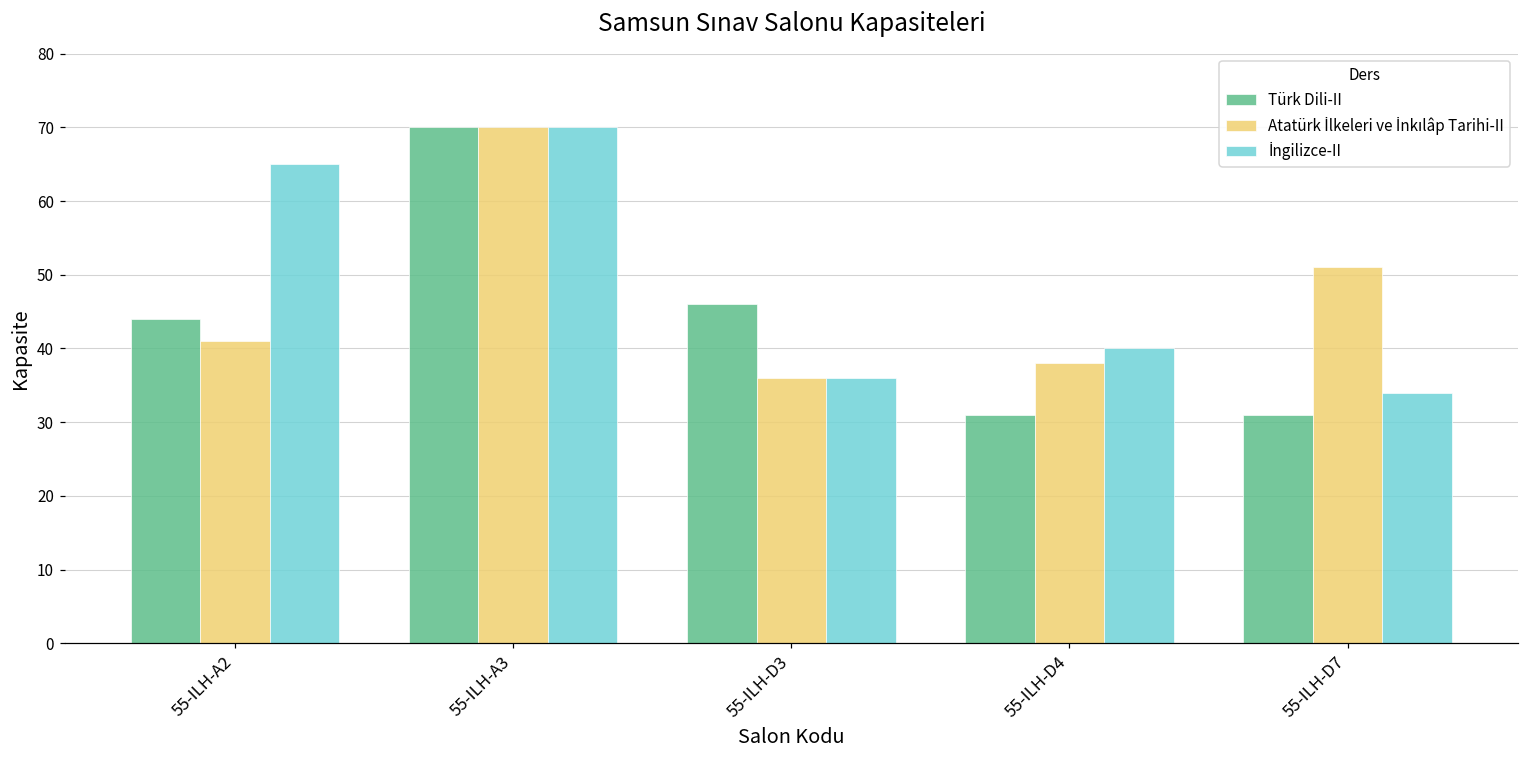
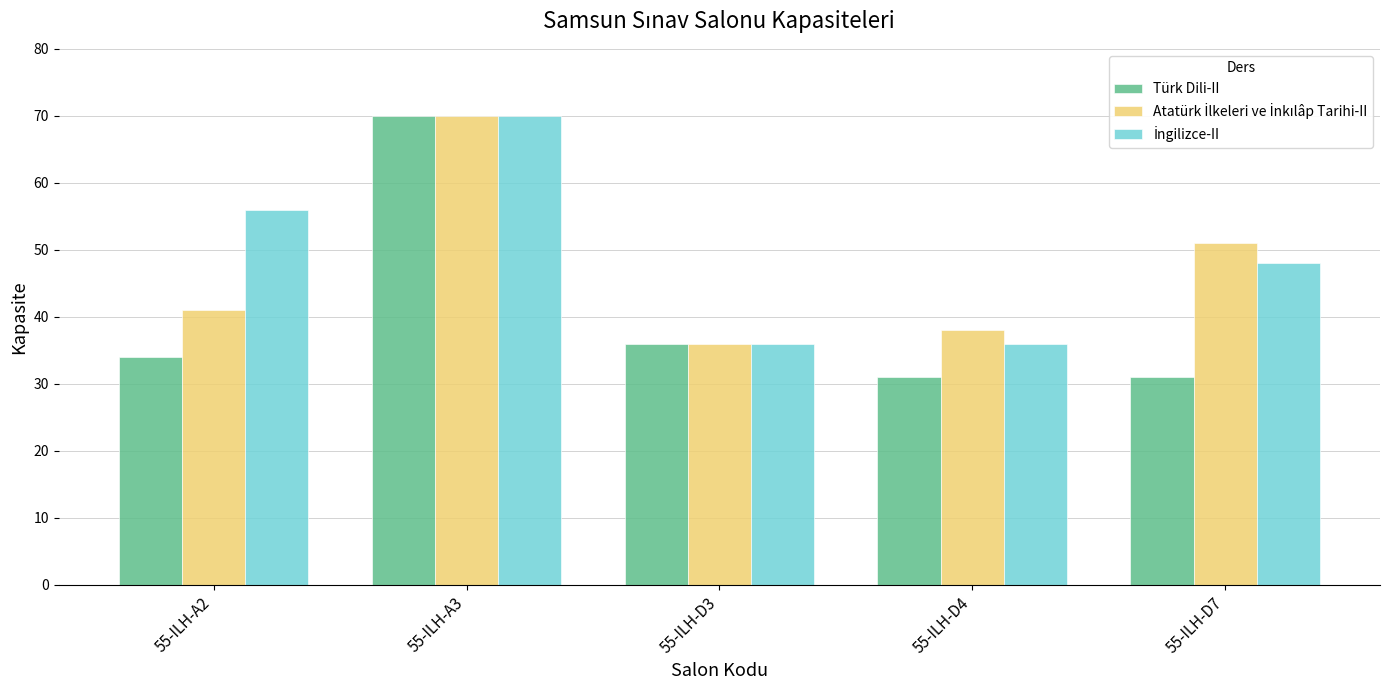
  {
    "Türk Dili-II": {
-     "55-ILH-A2": 44,
+     "55-ILH-A2": 34,
      "55-ILH-A3": 70,
-     "55-ILH-D3": 46,
+     "55-ILH-D3": 36,
      "55-ILH-D4": 31,
      "55-ILH-D7": 31
    },
    "Atatürk İlkeleri ve İnkılâp Tarihi-II": {
      "55-ILH-A2": 41,
      "55-ILH-A3": 70,
      "55-ILH-D3": 36,
      "55-ILH-D4": 38,
      "55-ILH-D7": 51
    },
    "İngilizce-II": {
-     "55-ILH-A2": 65,
+     "55-ILH-A2": 56,
      "55-ILH-A3": 70,
      "55-ILH-D3": 36,
-     "55-ILH-D4": 40,
-     "55-ILH-D7": 34
+     "55-ILH-D4": 36,
+     "55-ILH-D7": 48
    }
  }
